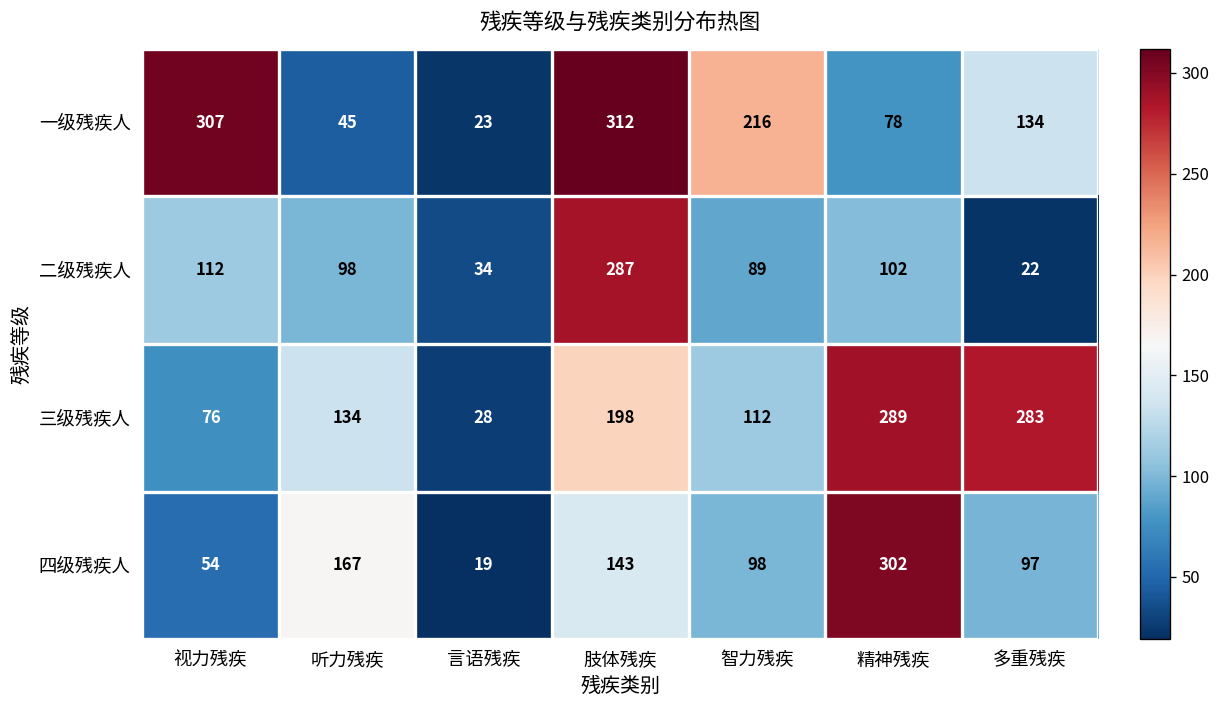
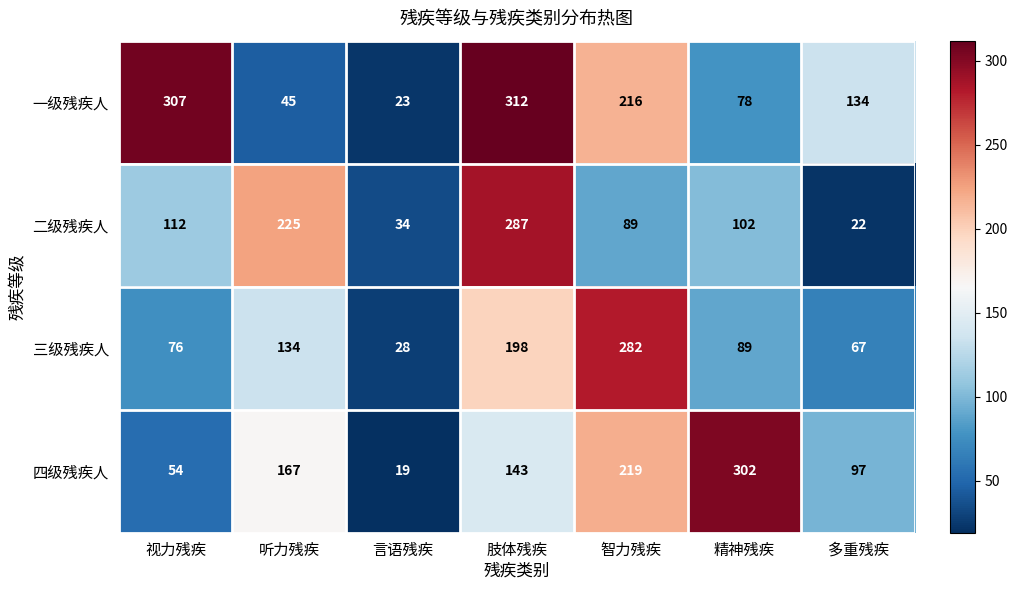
  {
    "一级残疾人": {
      "视力残疾": 307,
      "听力残疾": 45,
      "言语残疾": 23,
      "肢体残疾": 312,
      "智力残疾": 216,
      "精神残疾": 78,
      "多重残疾": 134
    },
    "二级残疾人": {
      "视力残疾": 112,
-     "听力残疾": 98,
+     "听力残疾": 225,
      "言语残疾": 34,
      "肢体残疾": 287,
      "智力残疾": 89,
      "精神残疾": 102,
      "多重残疾": 22
    },
    "三级残疾人": {
      "视力残疾": 76,
      "听力残疾": 134,
      "言语残疾": 28,
      "肢体残疾": 198,
-     "智力残疾": 112,
-     "精神残疾": 289,
-     "多重残疾": 283
+     "智力残疾": 282,
+     "精神残疾": 89,
+     "多重残疾": 67
    },
    "四级残疾人": {
      "视力残疾": 54,
      "听力残疾": 167,
      "言语残疾": 19,
      "肢体残疾": 143,
-     "智力残疾": 98,
+     "智力残疾": 219,
      "精神残疾": 302,
      "多重残疾": 97
    }
  }
